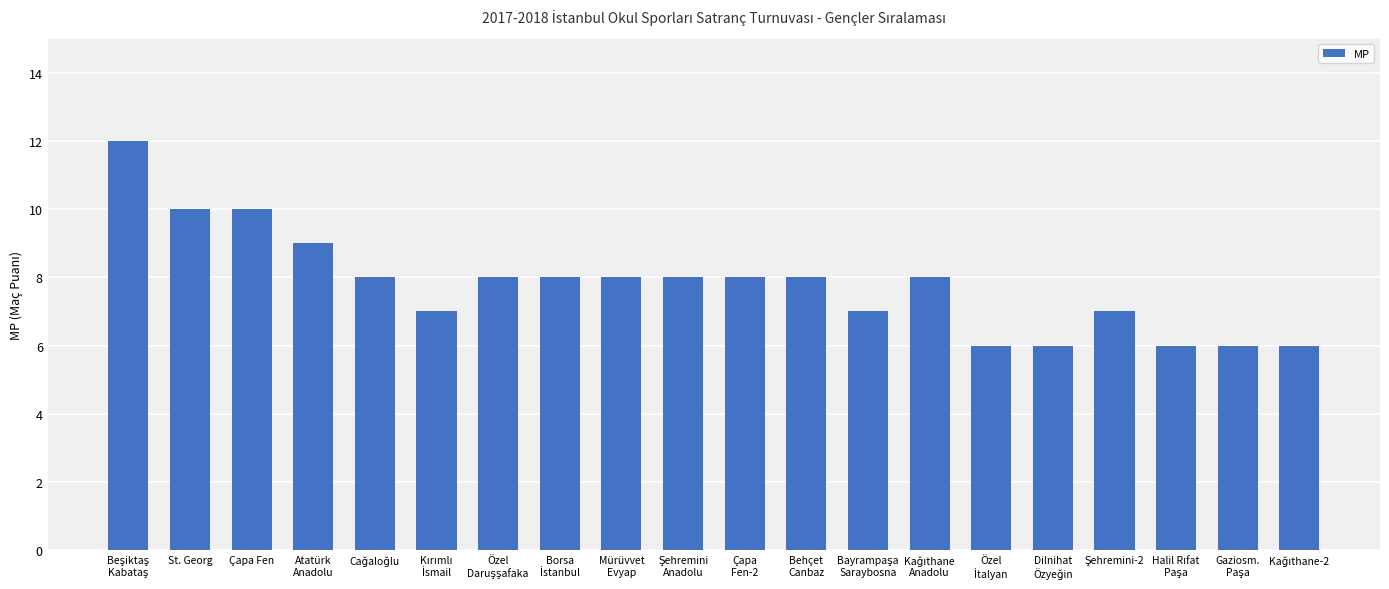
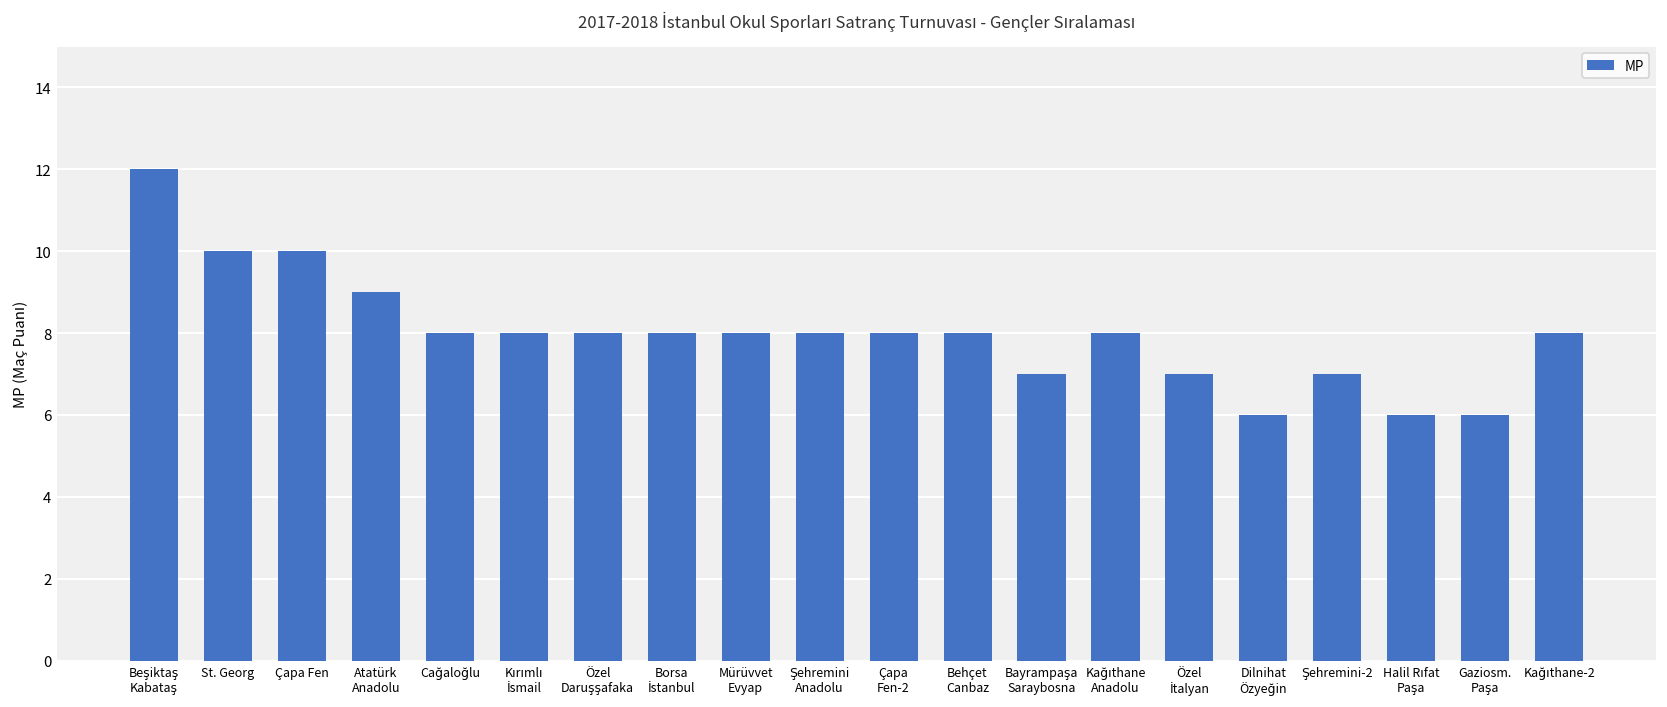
  {
    "Beşiktaş Kabataş": 12,
    "St. Georg": 10,
    "Çapa Fen": 10,
    "Atatürk Anadolu": 9,
    "Cağaloğlu": 8,
-   "Kırımlı İsmail": 7,
+   "Kırımlı İsmail": 8,
    "Özel Daruşşafaka": 8,
    "Borsa İstanbul": 8,
    "Mürüvvet Evyap": 8,
    "Şehremini Anadolu": 8,
    "Çapa Fen-2": 8,
    "Behçet Canbaz": 8,
    "Bayrampaşa Saraybosna": 7,
    "Kağıthane Anadolu": 8,
-   "Özel İtalyan": 6,
+   "Özel İtalyan": 7,
    "Dilnihat Özyeğin": 6,
    "Şehremini-2": 7,
    "Halil Rıfat Paşa": 6,
    "Gaziosm. Paşa": 6,
-   "Kağıthane-2": 6
+   "Kağıthane-2": 8
  }
